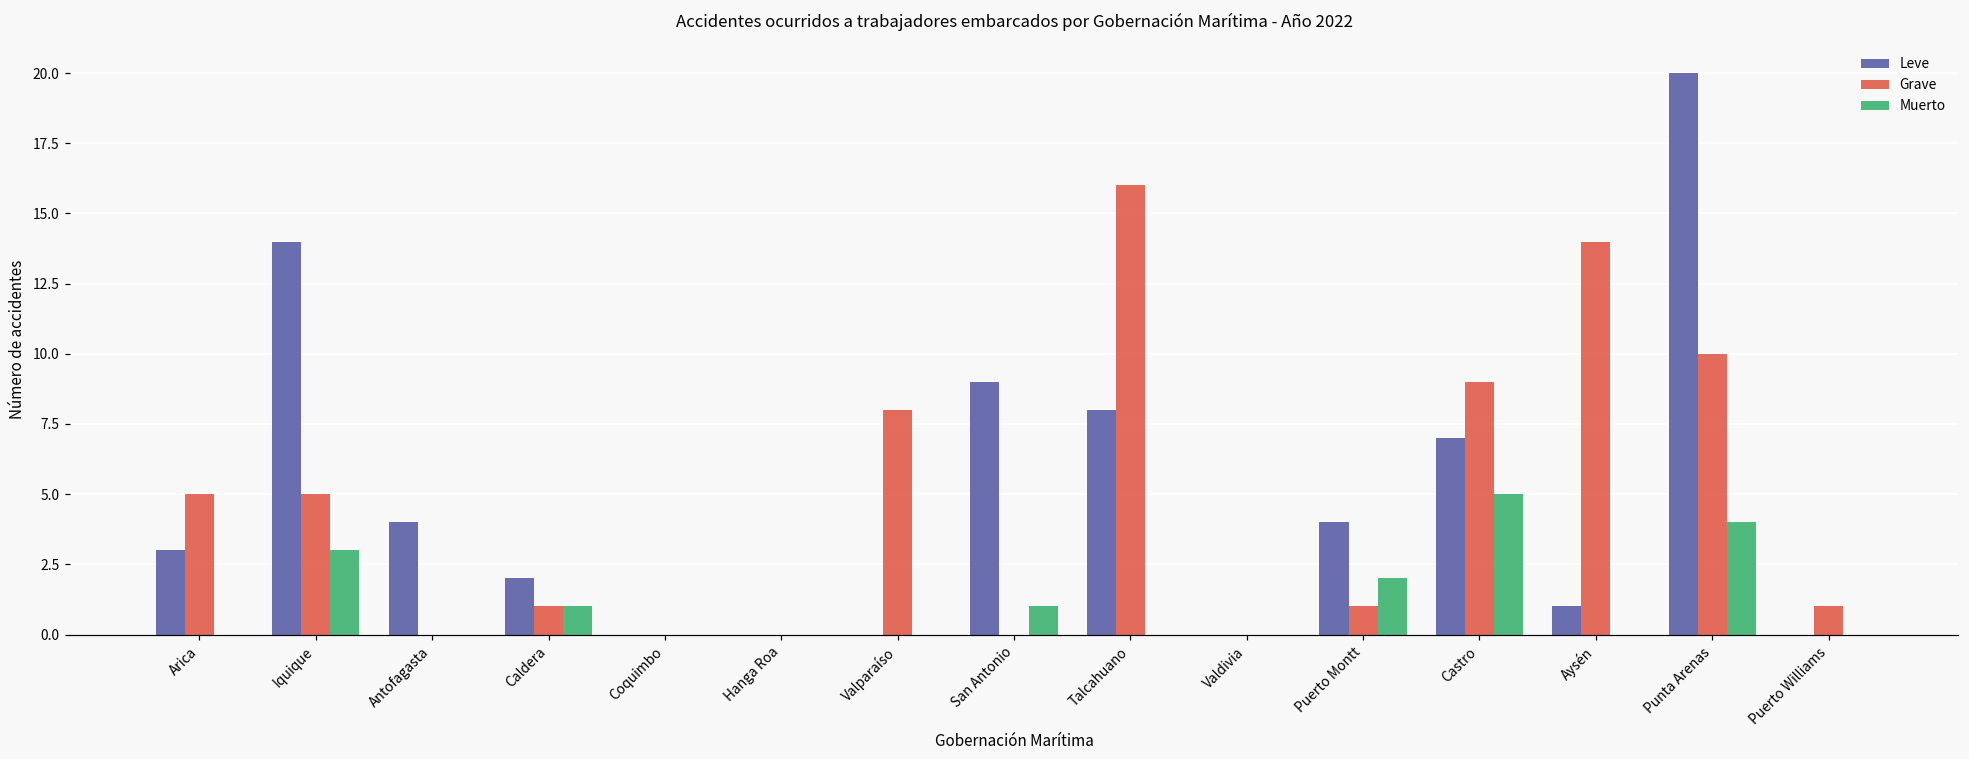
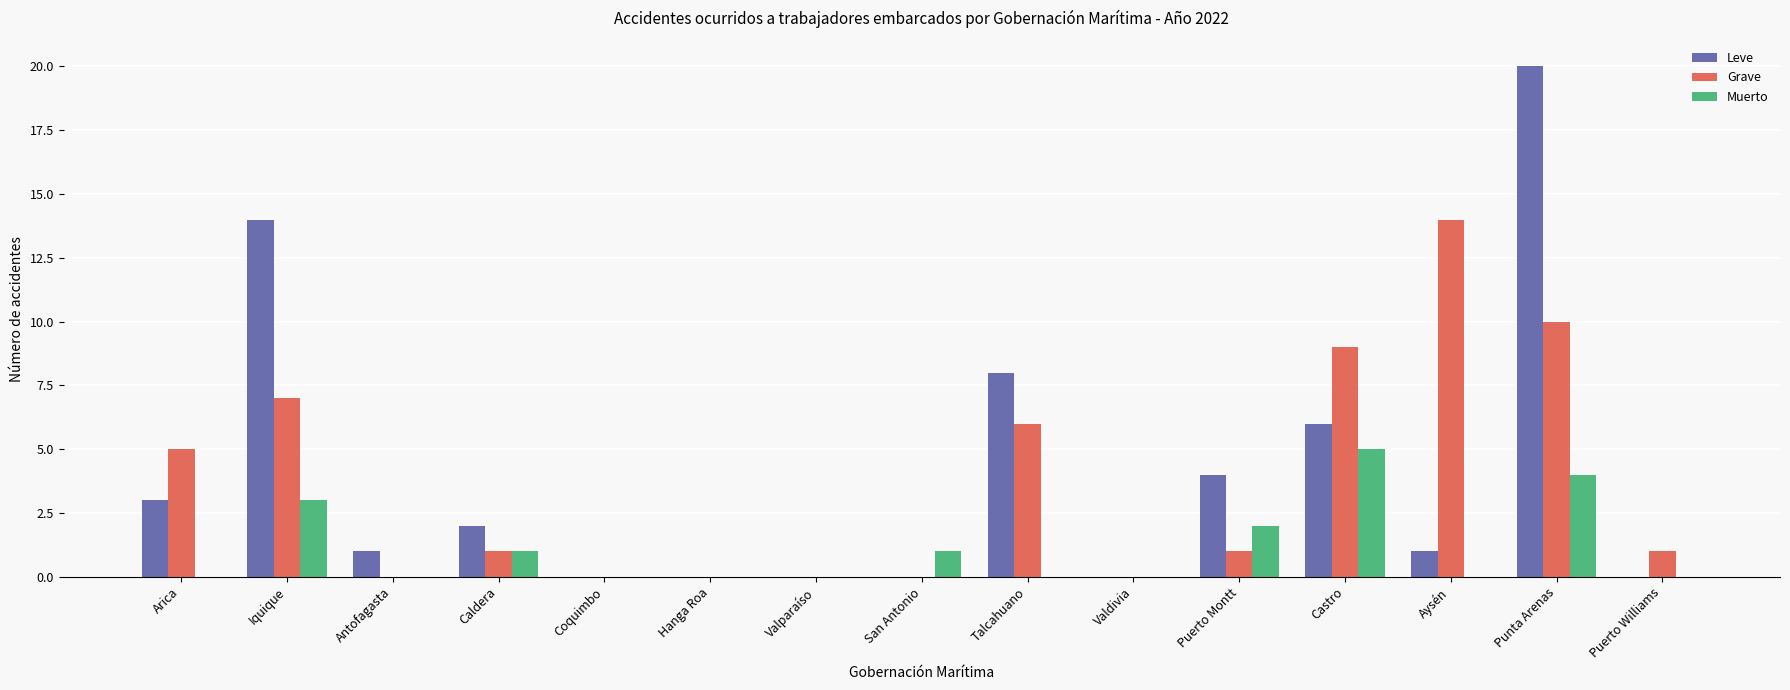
  {
    "Leve": {
      "Arica": 3,
      "Iquique": 14,
-     "Antofagasta": 4,
+     "Antofagasta": 1,
      "Caldera": 2,
      "Coquimbo": 0,
      "Hanga Roa": 0,
      "Valparaíso": 0,
-     "San Antonio": 9,
+     "San Antonio": 0,
      "Talcahuano": 8,
      "Valdivia": 0,
      "Puerto Montt": 4,
-     "Castro": 7,
+     "Castro": 6,
      "Aysén": 1,
      "Punta Arenas": 20,
      "Puerto Williams": 0
    },
    "Grave": {
      "Arica": 5,
-     "Iquique": 5,
+     "Iquique": 7,
      "Antofagasta": 0,
      "Caldera": 1,
      "Coquimbo": 0,
      "Hanga Roa": 0,
-     "Valparaíso": 8,
+     "Valparaíso": 0,
      "San Antonio": 0,
-     "Talcahuano": 16,
+     "Talcahuano": 6,
      "Valdivia": 0,
      "Puerto Montt": 1,
      "Castro": 9,
      "Aysén": 14,
      "Punta Arenas": 10,
      "Puerto Williams": 1
    },
    "Muerto": {
      "Arica": 0,
      "Iquique": 3,
      "Antofagasta": 0,
      "Caldera": 1,
      "Coquimbo": 0,
      "Hanga Roa": 0,
      "Valparaíso": 0,
      "San Antonio": 1,
      "Talcahuano": 0,
      "Valdivia": 0,
      "Puerto Montt": 2,
      "Castro": 5,
      "Aysén": 0,
      "Punta Arenas": 4,
      "Puerto Williams": 0
    }
  }
